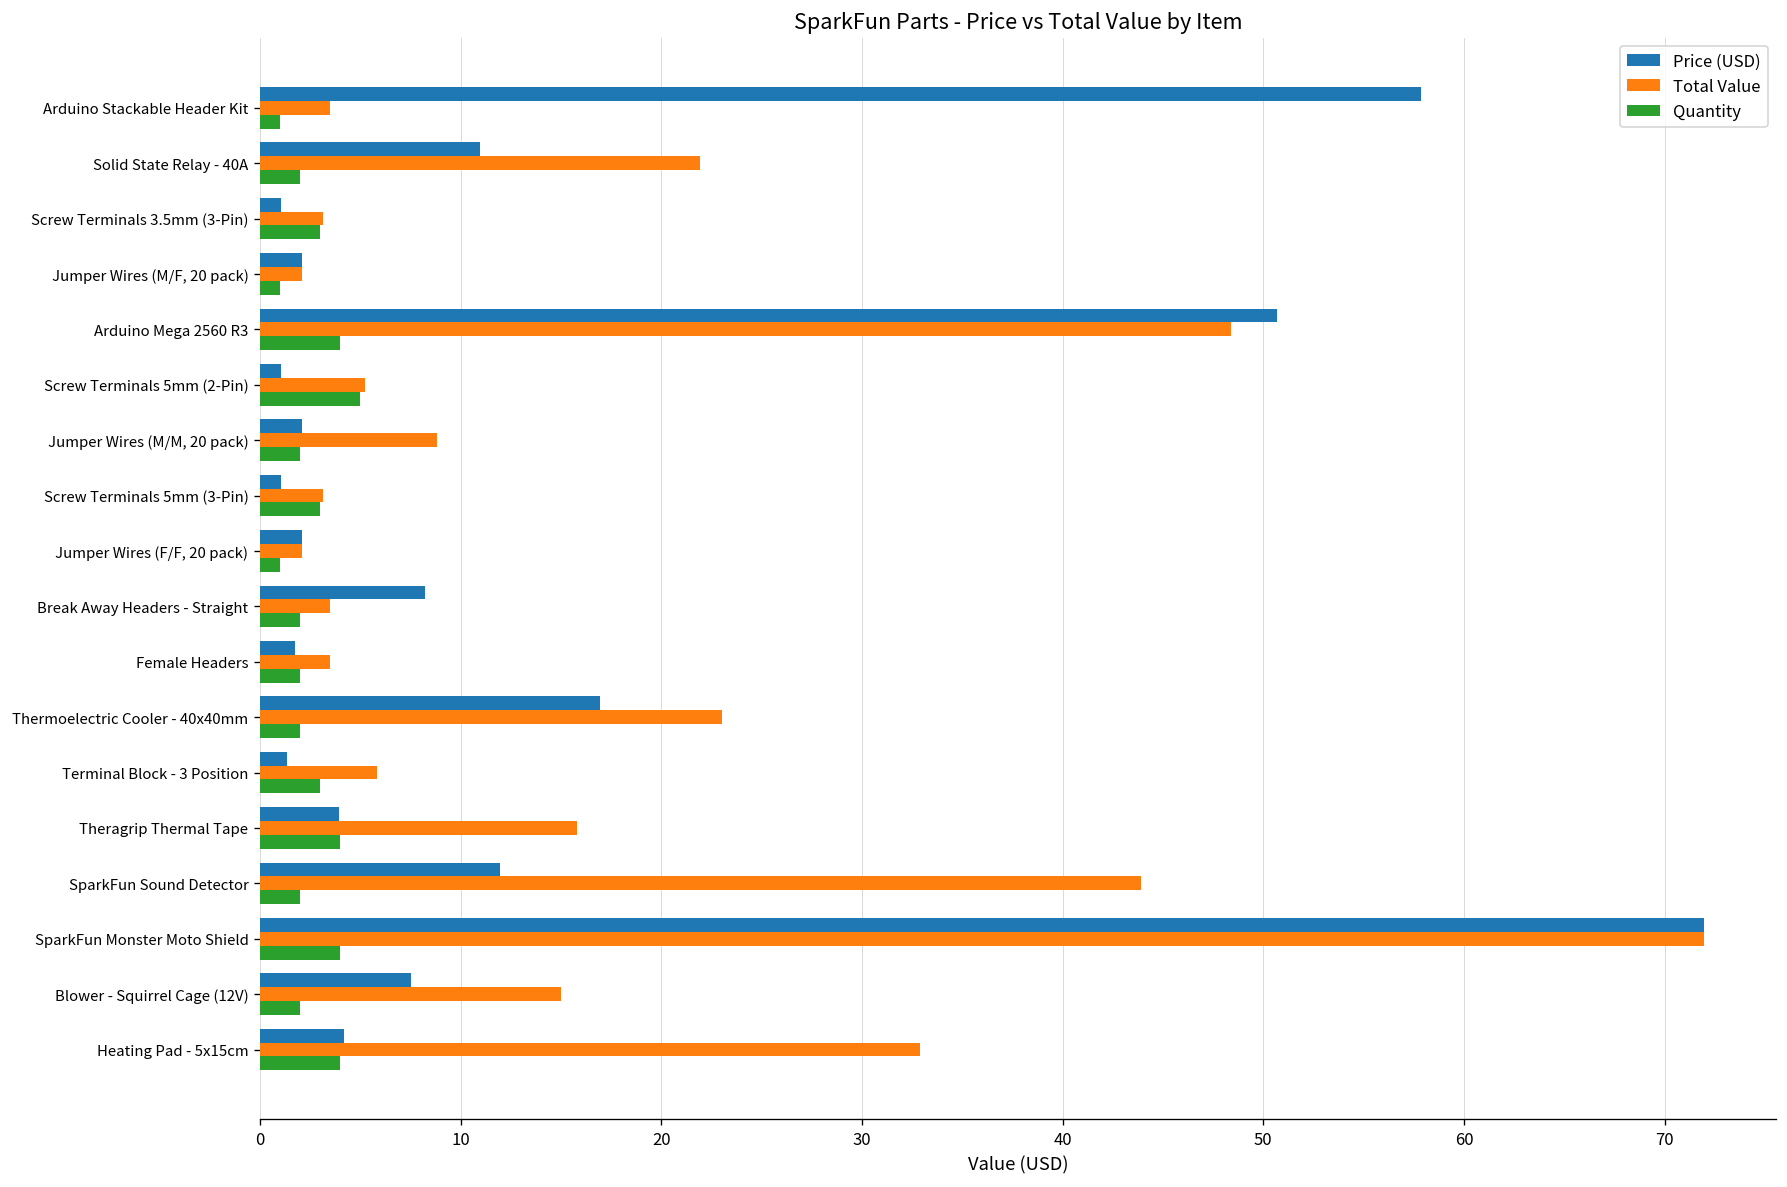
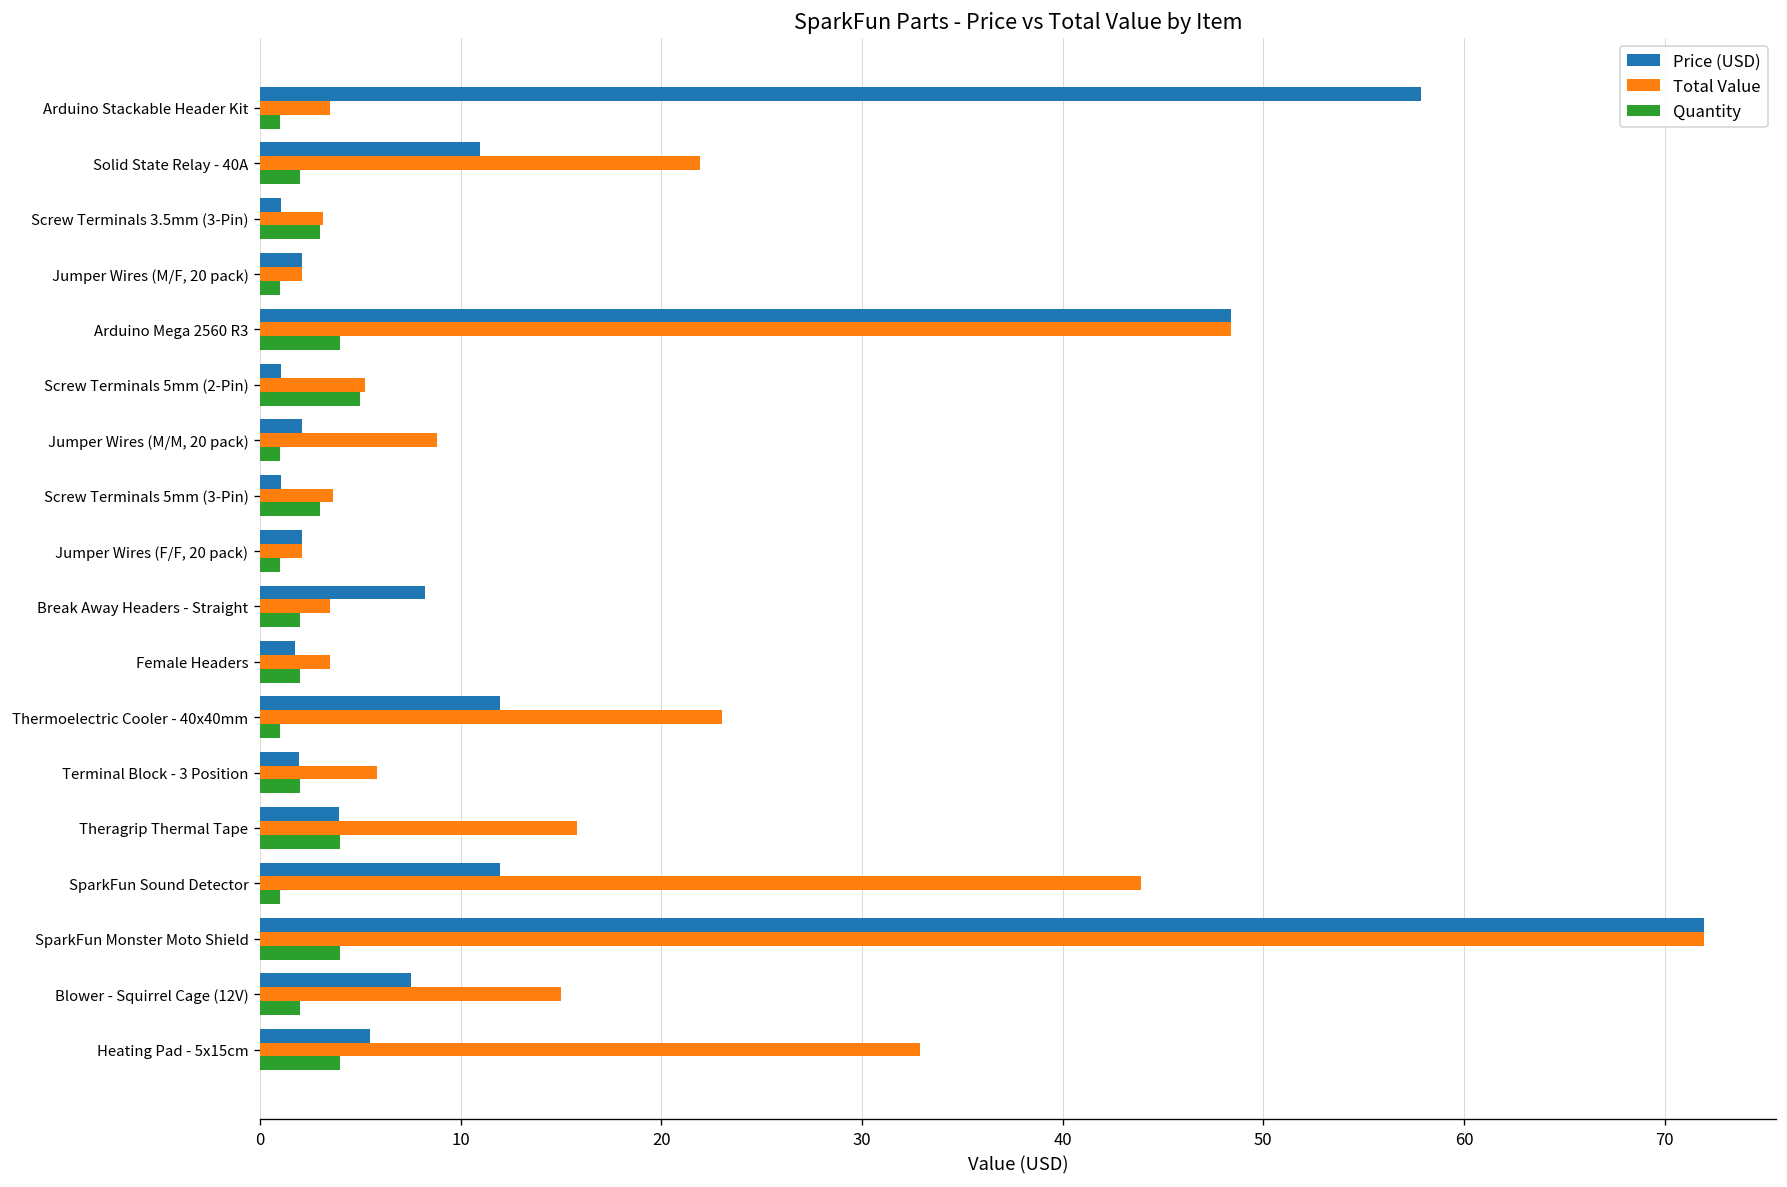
  {
    "Price (USD)": {
      "Arduino Stackable Header Kit": 57.9,
      "Solid State Relay - 40A": 11.0,
      "Screw Terminals 3.5mm (3-Pin)": 1.1,
      "Jumper Wires (M/F, 20 pack)": 2.1,
-     "Arduino Mega 2560 R3": 50.7,
+     "Arduino Mega 2560 R3": 48.4,
      "Screw Terminals 5mm (2-Pin)": 1.1,
      "Jumper Wires (M/M, 20 pack)": 2.1,
      "Screw Terminals 5mm (3-Pin)": 1.1,
      "Jumper Wires (F/F, 20 pack)": 2.1,
      "Break Away Headers - Straight": 8.2,
      "Female Headers": 1.8,
-     "Thermoelectric Cooler - 40x40mm": 16.9,
-     "Terminal Block - 3 Position": 1.3,
+     "Thermoelectric Cooler - 40x40mm": 12.0,
+     "Terminal Block - 3 Position": 2.0,
      "Theragrip Thermal Tape": 4.0,
      "SparkFun Sound Detector": 12.0,
      "SparkFun Monster Moto Shield": 72.0,
      "Blower - Squirrel Cage (12V)": 7.5,
-     "Heating Pad - 5x15cm": 4.2
+     "Heating Pad - 5x15cm": 5.5
    },
    "Total Value": {
      "Arduino Stackable Header Kit": 3.5,
      "Solid State Relay - 40A": 21.9,
      "Screw Terminals 3.5mm (3-Pin)": 3.2,
      "Jumper Wires (M/F, 20 pack)": 2.1,
      "Arduino Mega 2560 R3": 48.4,
      "Screw Terminals 5mm (2-Pin)": 5.3,
      "Jumper Wires (M/M, 20 pack)": 8.8,
-     "Screw Terminals 5mm (3-Pin)": 3.2,
+     "Screw Terminals 5mm (3-Pin)": 3.7,
      "Jumper Wires (F/F, 20 pack)": 2.1,
      "Break Away Headers - Straight": 3.5,
      "Female Headers": 3.5,
      "Thermoelectric Cooler - 40x40mm": 23.0,
      "Terminal Block - 3 Position": 5.9,
      "Theragrip Thermal Tape": 15.8,
      "SparkFun Sound Detector": 43.9,
      "SparkFun Monster Moto Shield": 72.0,
      "Blower - Squirrel Cage (12V)": 15.0,
      "Heating Pad - 5x15cm": 32.9
    },
    "Quantity": {
      "Arduino Stackable Header Kit": 1,
      "Solid State Relay - 40A": 2,
      "Screw Terminals 3.5mm (3-Pin)": 3,
      "Jumper Wires (M/F, 20 pack)": 1,
      "Arduino Mega 2560 R3": 4,
      "Screw Terminals 5mm (2-Pin)": 5,
-     "Jumper Wires (M/M, 20 pack)": 2,
+     "Jumper Wires (M/M, 20 pack)": 1,
      "Screw Terminals 5mm (3-Pin)": 3,
      "Jumper Wires (F/F, 20 pack)": 1,
      "Break Away Headers - Straight": 2,
      "Female Headers": 2,
-     "Thermoelectric Cooler - 40x40mm": 2,
-     "Terminal Block - 3 Position": 3,
+     "Thermoelectric Cooler - 40x40mm": 1,
+     "Terminal Block - 3 Position": 2,
      "Theragrip Thermal Tape": 4,
-     "SparkFun Sound Detector": 2,
+     "SparkFun Sound Detector": 1,
      "SparkFun Monster Moto Shield": 4,
      "Blower - Squirrel Cage (12V)": 2,
      "Heating Pad - 5x15cm": 4
    }
  }
